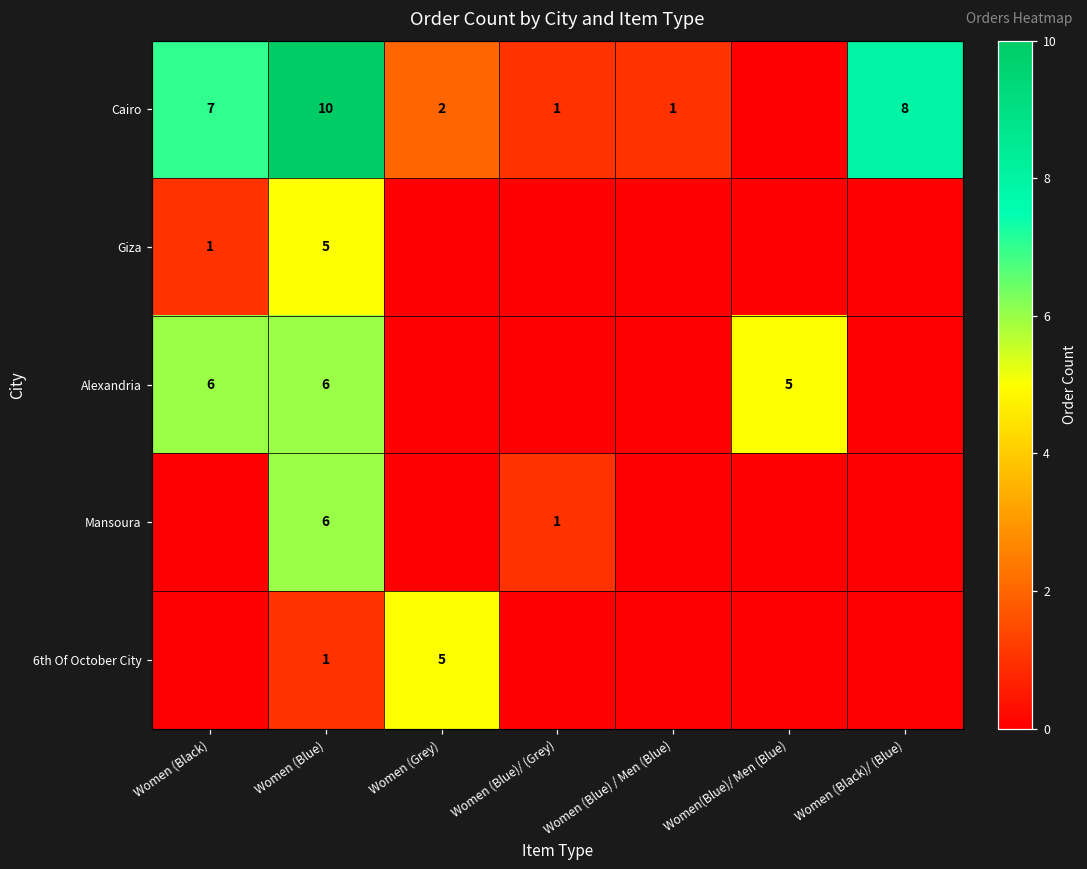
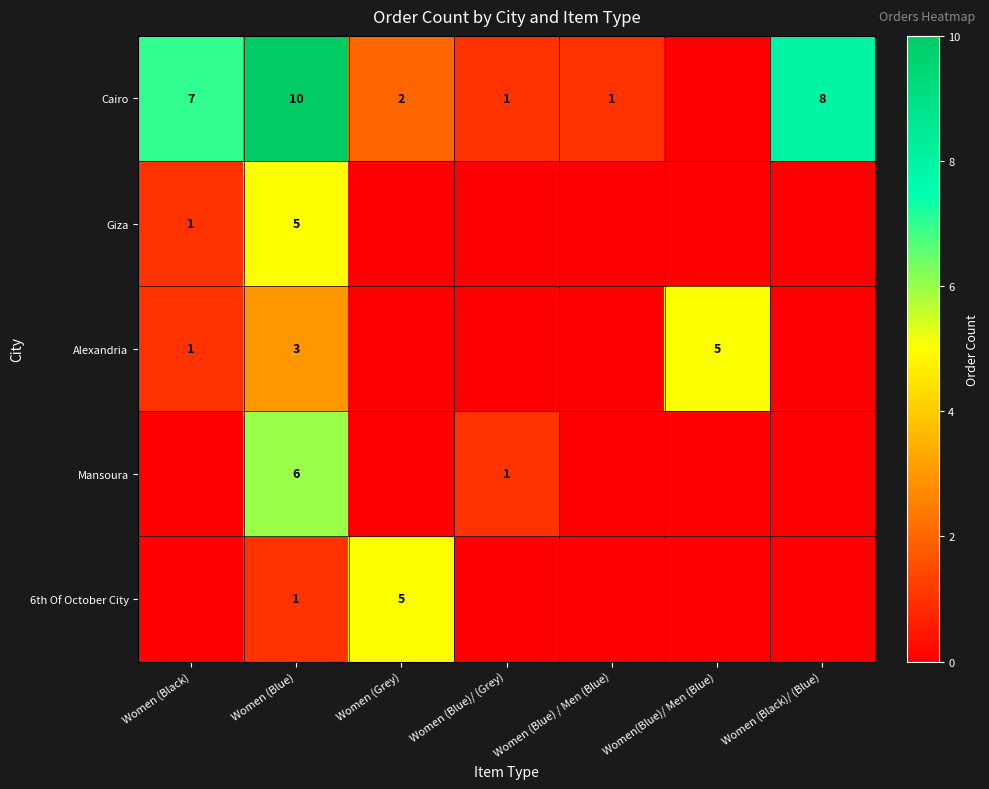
  {
    "Cairo": {
      "Women (Black)": 7,
      "Women (Blue)": 10,
      "Women (Grey)": 2,
      "Women (Blue)/ (Grey)": 1,
      "Women (Blue) / Men (Blue)": 1,
      "Women (Black)/ (Blue)": 8
    },
    "Giza": {
      "Women (Black)": 1,
      "Women (Blue)": 5
    },
    "Alexandria": {
-     "Women (Black)": 6,
-     "Women (Blue)": 6,
+     "Women (Black)": 1,
+     "Women (Blue)": 3,
      "Women(Blue)/ Men (Blue)": 5
    },
    "Mansoura": {
      "Women (Blue)": 6,
      "Women (Blue)/ (Grey)": 1
    },
    "6th Of October City": {
      "Women (Blue)": 1,
      "Women (Grey)": 5
    }
  }
